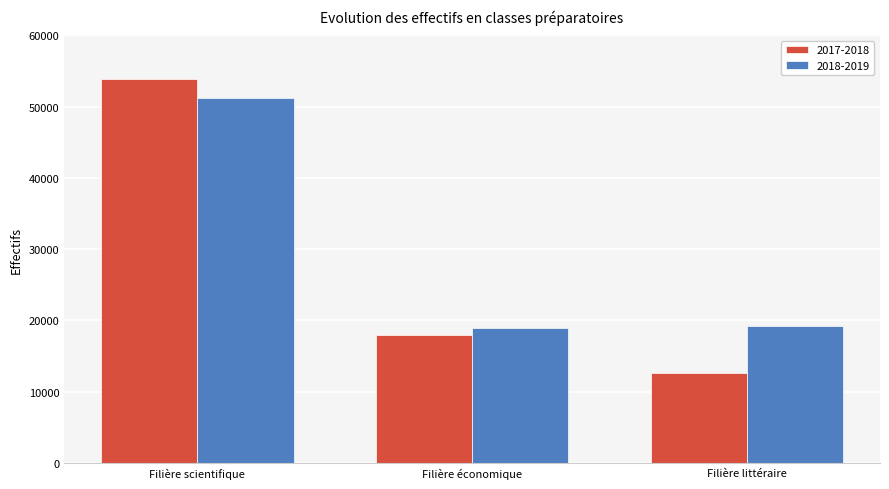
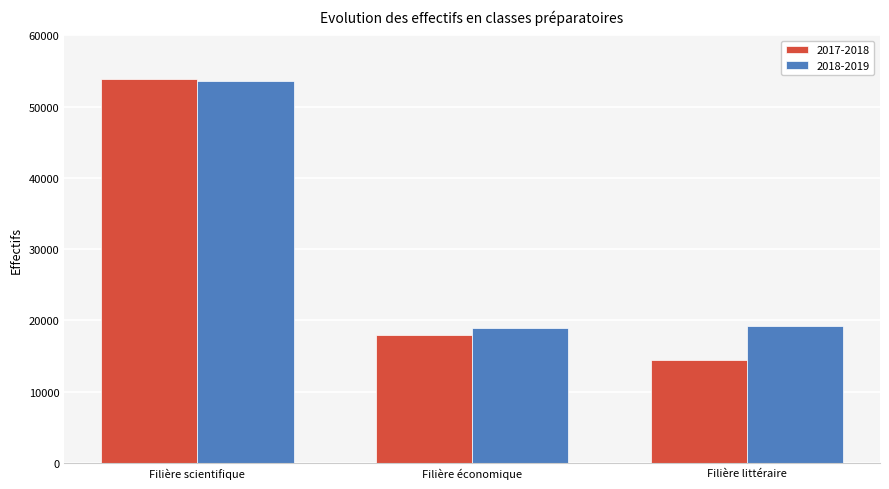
  {
    "2017-2018": {
      "Filière scientifique": 54000,
      "Filière économique": 18000,
-     "Filière littéraire": 13000
+     "Filière littéraire": 14000
    },
    "2018-2019": {
-     "Filière scientifique": 51000,
+     "Filière scientifique": 54000,
      "Filière économique": 19000,
      "Filière littéraire": 19000
    }
  }
